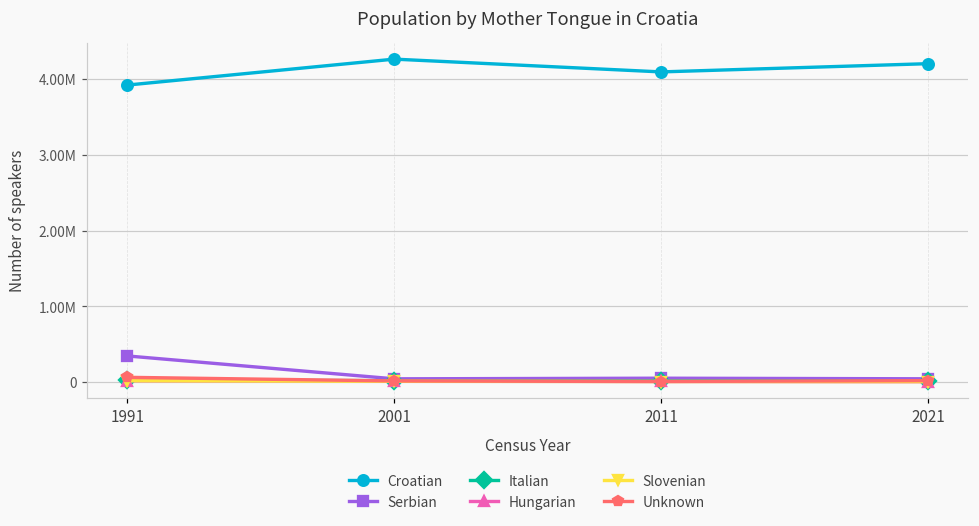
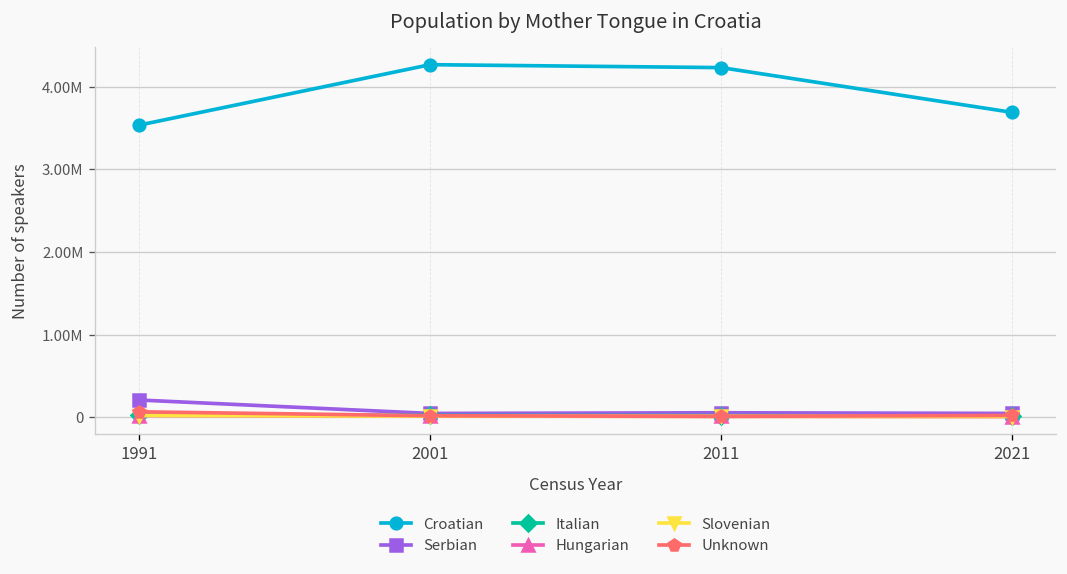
  {
    "Croatian": {
-     "1991": 3900000,
+     "1991": 3500000,
      "2001": 4300000,
-     "2011": 4100000,
-     "2021": 4200000
+     "2011": 4200000,
+     "2021": 3700000
    },
    "Serbian": {
-     "1991": 300000
+     "1991": 200000
    },
    "Unknown": {
      "1991": 100000
    }
  }
